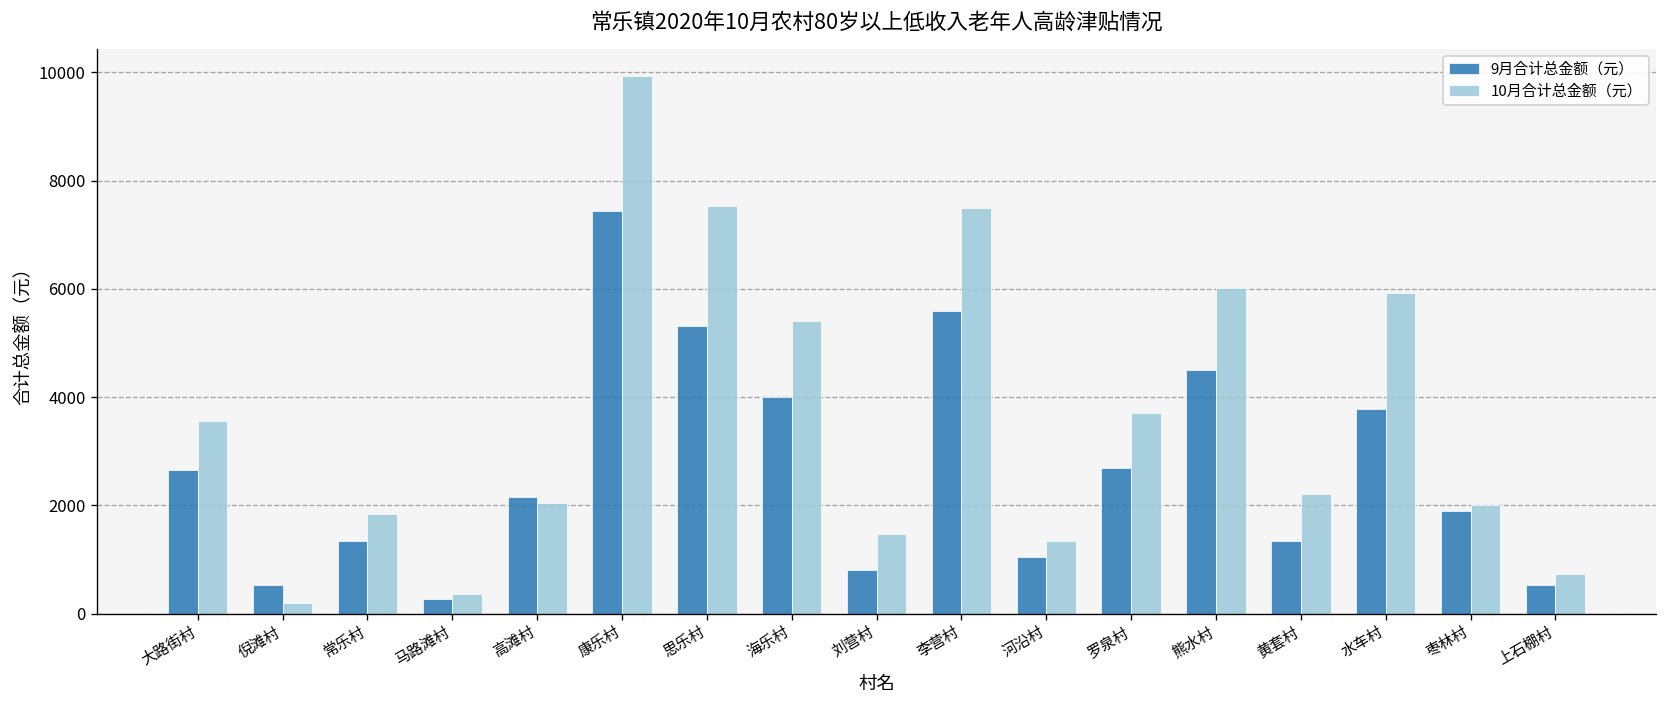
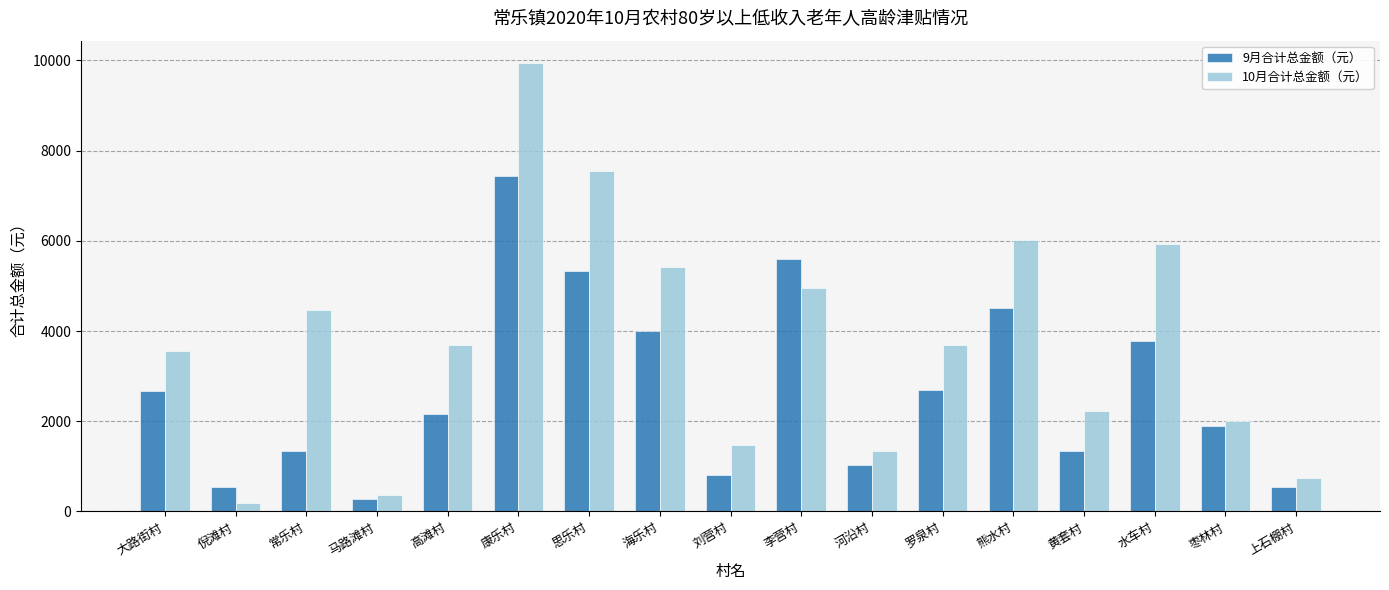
  {
    "9月合计总金额（元）": {
      "大路街村": 2700,
      "倪滩村": 500,
      "常乐村": 1400,
      "马路滩村": 300,
      "高滩村": 2200,
      "康乐村": 7400,
      "思乐村": 5300,
      "海乐村": 4000,
      "刘营村": 800,
      "李营村": 5600,
      "河沿村": 1000,
      "罗泉村": 2700,
      "熊水村": 4500,
      "黄套村": 1400,
      "水车村": 3800,
      "枣林村": 1900,
      "上石棚村": 500
    },
    "10月合计总金额（元）": {
      "大路街村": 3600,
      "倪滩村": 200,
-     "常乐村": 1900,
+     "常乐村": 4500,
      "马路滩村": 400,
-     "高滩村": 2100,
+     "高滩村": 3700,
      "康乐村": 9900,
      "思乐村": 7500,
      "海乐村": 5400,
      "刘营村": 1500,
-     "李营村": 7500,
+     "李营村": 5000,
      "河沿村": 1300,
      "罗泉村": 3700,
      "熊水村": 6000,
      "黄套村": 2200,
      "水车村": 5900,
      "枣林村": 2000,
      "上石棚村": 700
    }
  }
